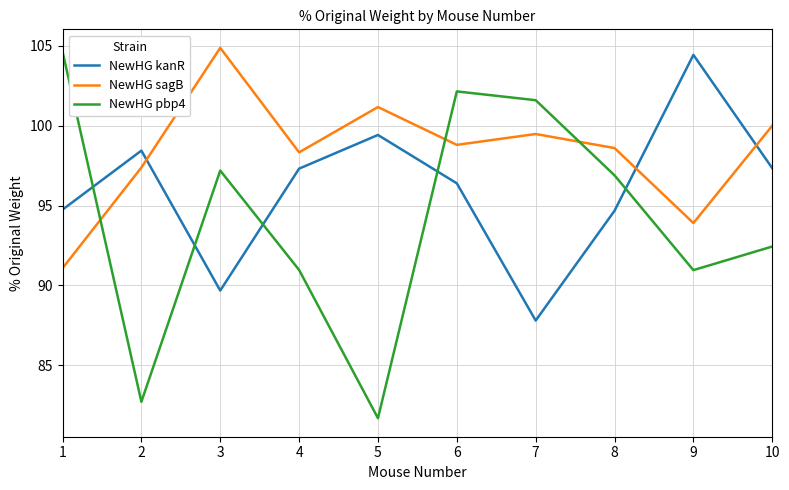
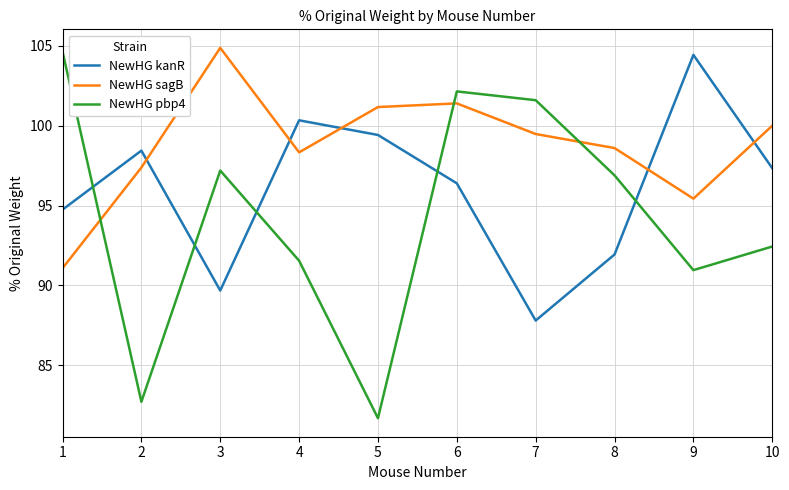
  {
    "NewHG kanR": {
      "1": 94.7,
      "2": 98.4,
      "3": 89.7,
-     "4": 97.3,
+     "4": 100.3,
      "5": 99.4,
      "6": 96.4,
      "7": 87.8,
-     "8": 94.7,
+     "8": 91.9,
      "9": 104.4,
      "10": 97.3
    },
    "NewHG sagB": {
      "1": 91.1,
      "2": 97.4,
      "3": 104.9,
      "4": 98.3,
      "5": 101.2,
-     "6": 98.8,
+     "6": 101.4,
      "7": 99.5,
      "8": 98.6,
-     "9": 93.9,
+     "9": 95.4,
      "10": 100.0
    },
    "NewHG pbp4": {
      "1": 104.6,
      "2": 82.7,
      "3": 97.2,
-     "4": 91.0,
+     "4": 91.5,
      "5": 81.7,
      "6": 102.2,
      "7": 101.6,
      "8": 96.9,
      "9": 91.0,
      "10": 92.4
    }
  }
